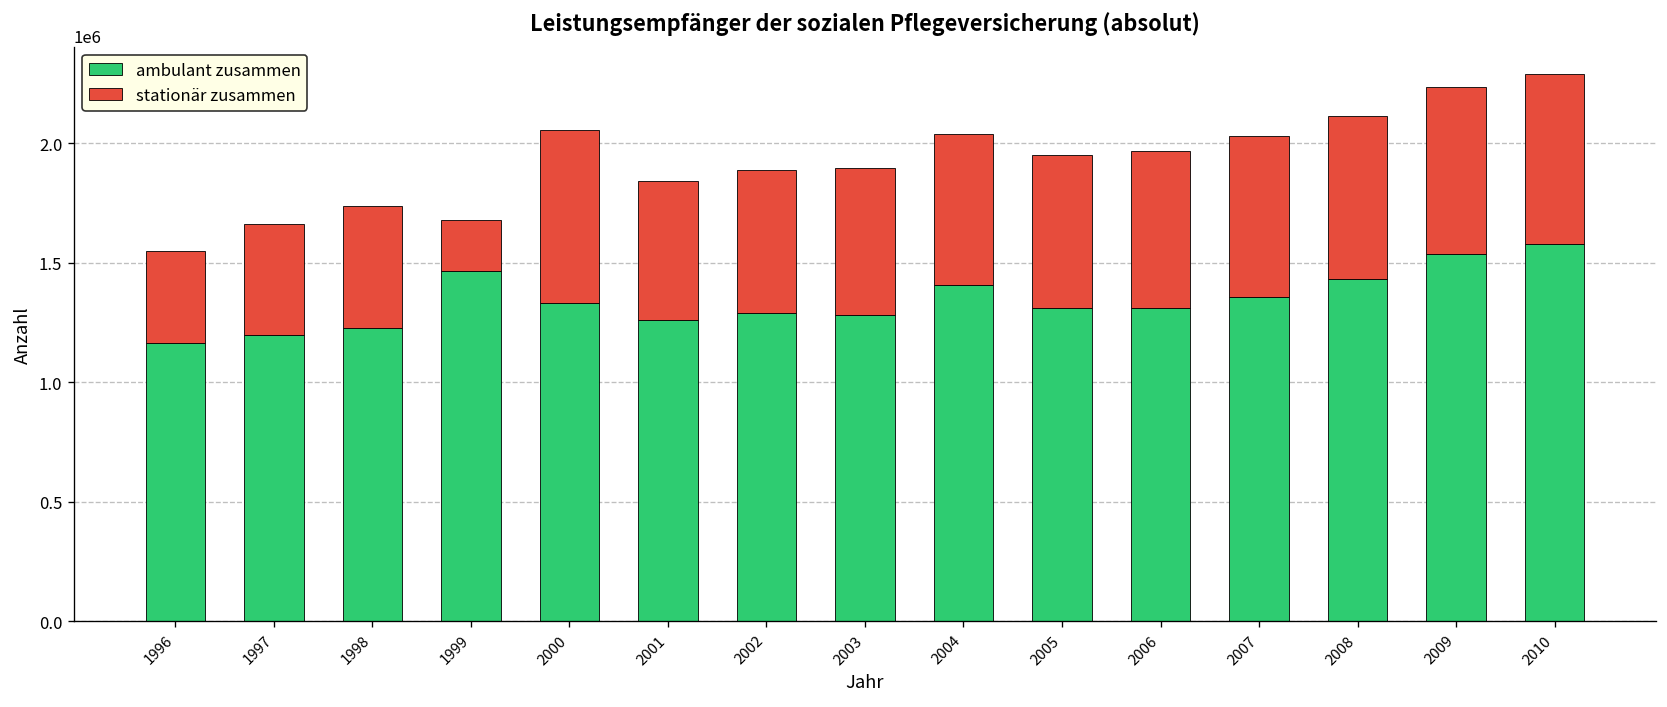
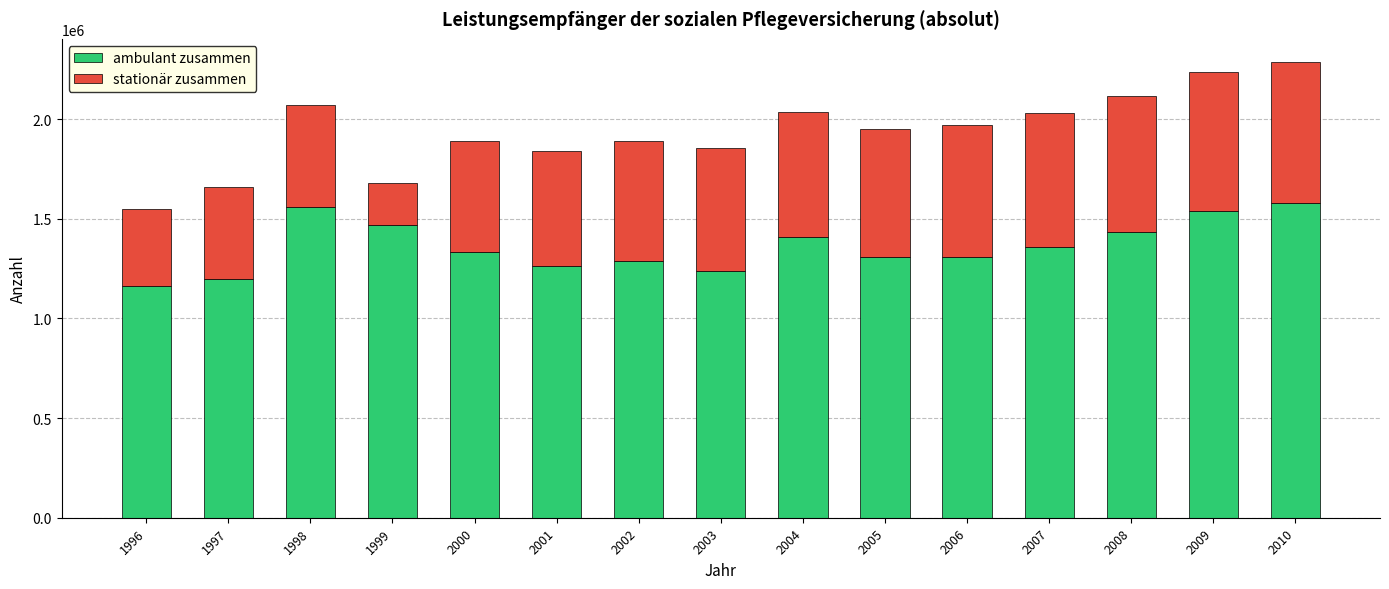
  {
    "ambulant zusammen": {
      "1996": 1160000,
      "1997": 1200000,
-     "1998": 1230000,
+     "1998": 1560000,
      "1999": 1470000,
      "2000": 1330000,
      "2001": 1260000,
      "2002": 1290000,
-     "2003": 1280000,
+     "2003": 1240000,
      "2004": 1410000,
      "2005": 1310000,
      "2006": 1310000,
      "2007": 1360000,
      "2008": 1430000,
      "2009": 1540000,
      "2010": 1580000
    },
    "stationär zusammen": {
      "1996": 380000,
      "1997": 460000,
      "1998": 510000,
      "1999": 210000,
-     "2000": 720000,
+     "2000": 560000,
      "2001": 580000,
      "2002": 600000,
      "2003": 610000,
      "2004": 630000,
      "2005": 640000,
      "2006": 660000,
      "2007": 670000,
      "2008": 680000,
      "2009": 700000,
      "2010": 710000
    }
  }
